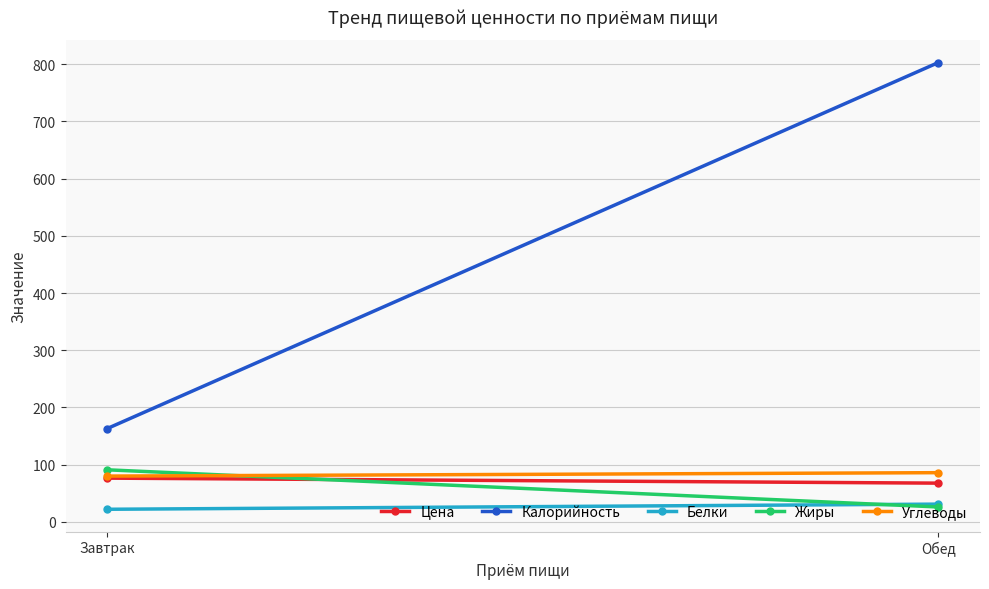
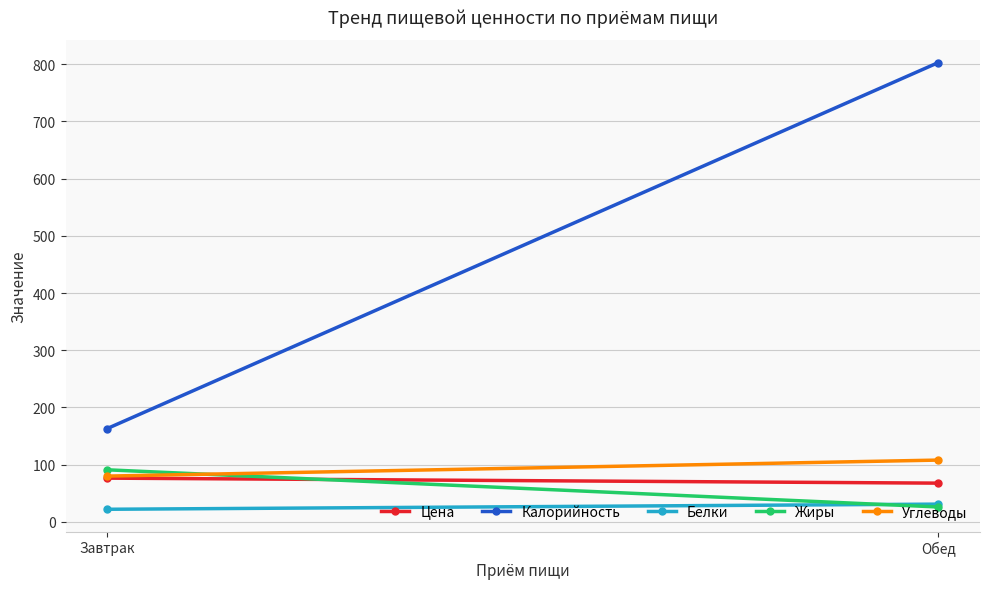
  {
    "Цена": {
      "Обед": 70
    },
    "Калорийность": {
      "Завтрак": 160,
      "Обед": 800
    },
    "Белки": {
      "Завтрак": 20,
      "Обед": 30
    },
    "Жиры": {
      "Завтрак": 90,
      "Обед": 30
    },
    "Углеводы": {
-     "Обед": 90
+     "Обед": 110
    }
  }
